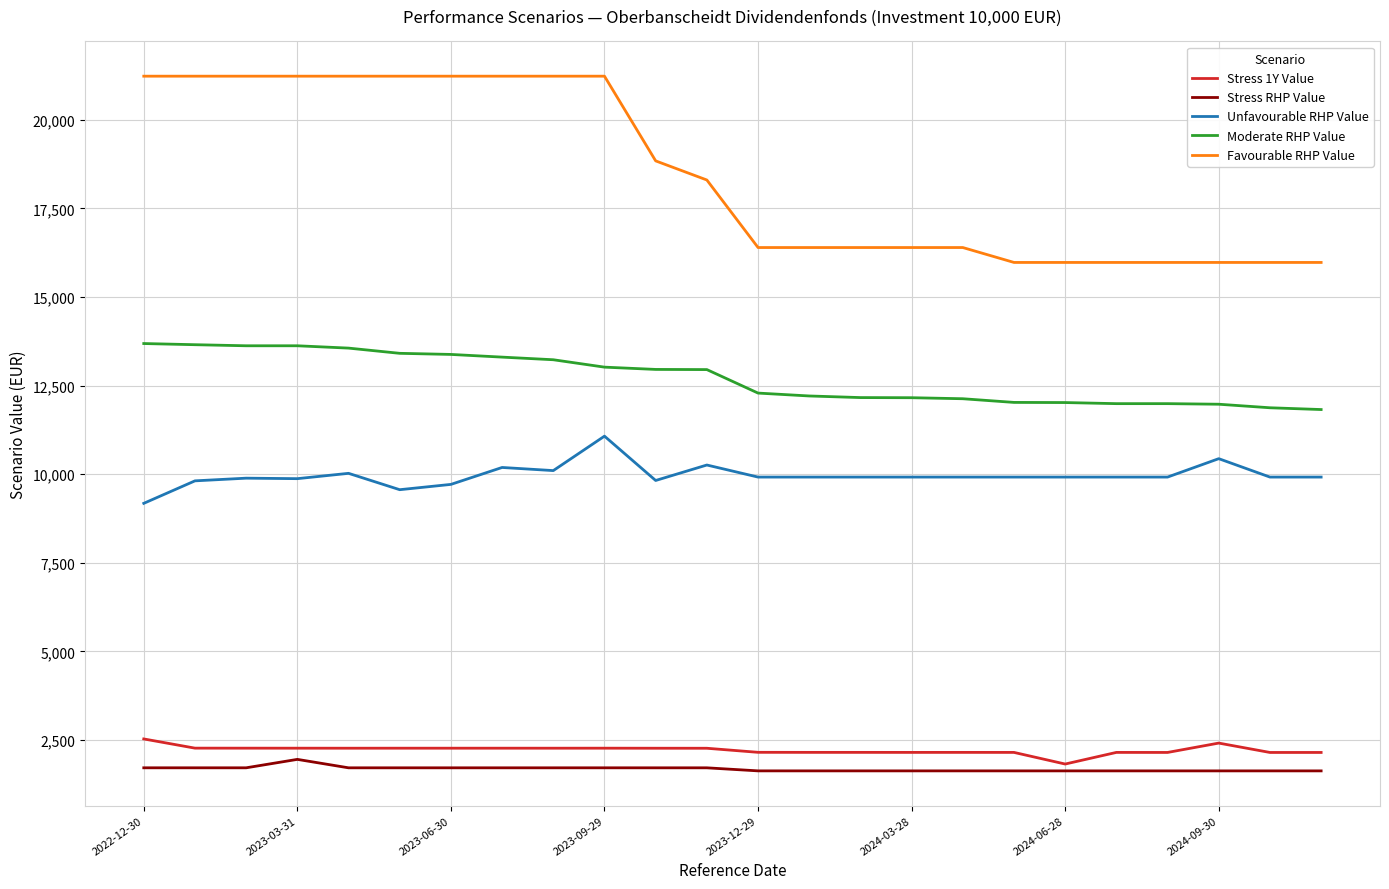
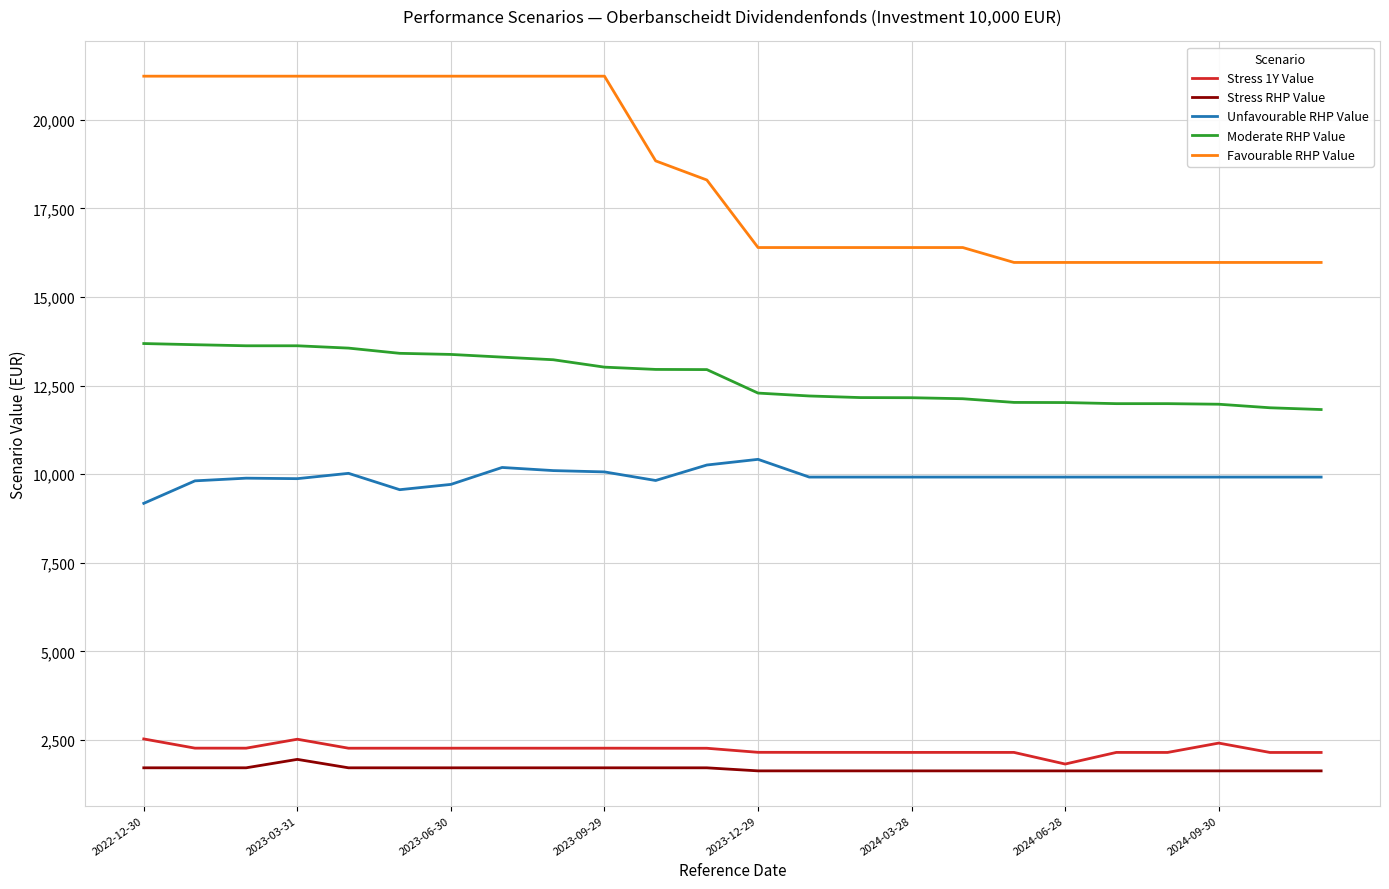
  {
    "Stress 1Y Value": {
      "2022-12-30": "2,500",
-     "2023-03-31": "2,300",
+     "2023-03-31": "2,500",
      "2023-06-30": "2,300",
      "2023-09-29": "2,300",
      "2023-12-29": "2,200",
      "2024-03-28": "2,200",
      "2024-06-28": "1,800",
      "2024-09-30": "2,400"
    },
    "Stress RHP Value": {
      "2022-12-30": "1,700",
      "2023-03-31": "2,000",
      "2023-06-30": "1,700",
      "2023-09-29": "1,700",
      "2023-12-29": "1,600",
      "2024-03-28": "1,600",
      "2024-06-28": "1,600",
      "2024-09-30": "1,600"
    },
    "Unfavourable RHP Value": {
      "2022-12-30": "9,200",
      "2023-03-31": "9,900",
      "2023-06-30": "9,700",
-     "2023-09-29": "11,100",
-     "2023-12-29": "9,900",
+     "2023-09-29": "10,100",
+     "2023-12-29": "10,400",
      "2024-03-28": "9,900",
      "2024-06-28": "9,900",
-     "2024-09-30": "10,400"
+     "2024-09-30": "9,900"
    },
    "Moderate RHP Value": {
      "2022-12-30": "13,700",
      "2023-03-31": "13,600",
      "2023-06-30": "13,400",
      "2023-09-29": "13,000",
      "2023-12-29": "12,300",
      "2024-03-28": "12,200",
      "2024-06-28": "12,000",
      "2024-09-30": "12,000"
    },
    "Favourable RHP Value": {
      "2022-12-30": "21,200",
      "2023-03-31": "21,200",
      "2023-06-30": "21,200",
      "2023-09-29": "21,200",
      "2023-12-29": "16,400",
      "2024-03-28": "16,400",
      "2024-06-28": "16,000",
      "2024-09-30": "16,000"
    }
  }
